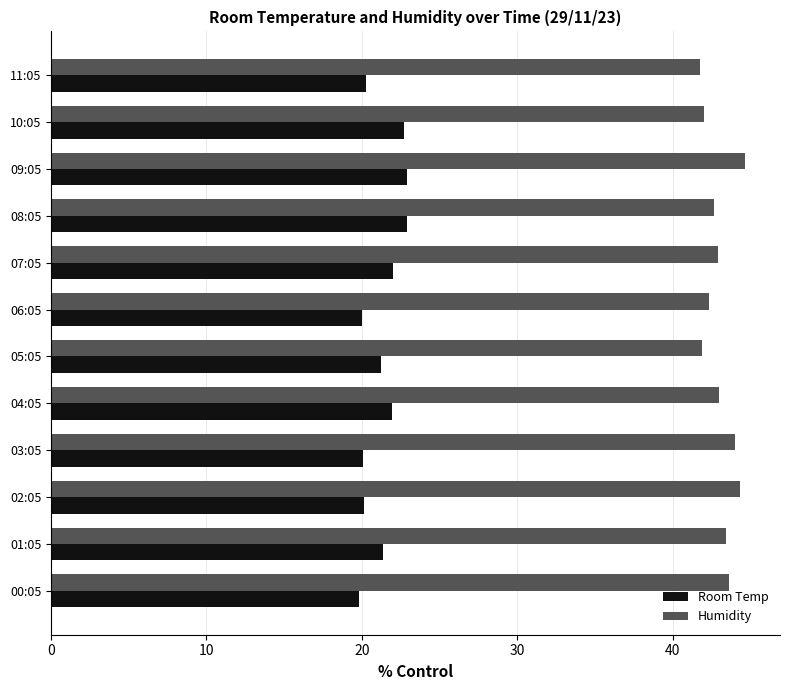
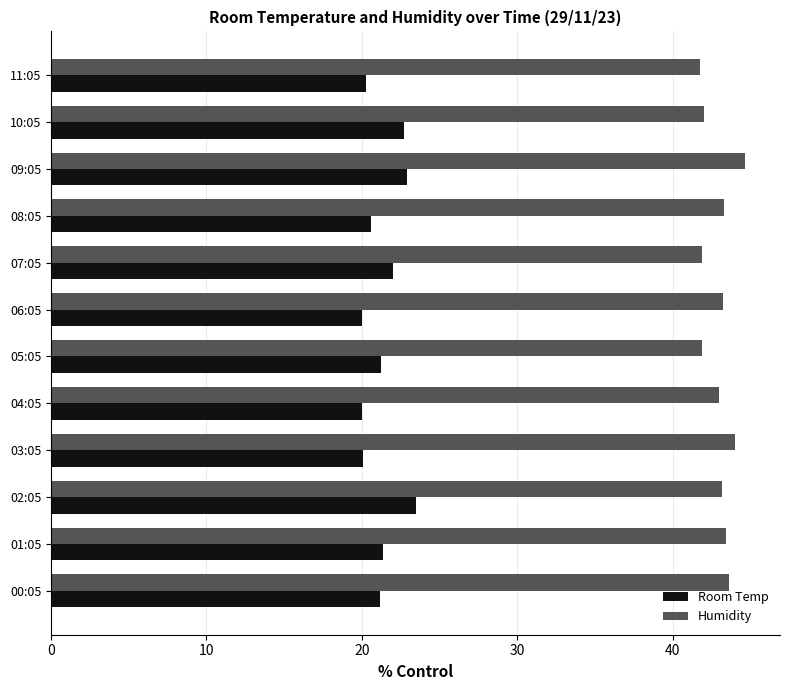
  {
    "Room Temp": {
      "11:05": 20.3,
      "10:05": 22.7,
      "09:05": 22.9,
-     "08:05": 22.9,
+     "08:05": 20.6,
      "07:05": 22.0,
      "06:05": 20.0,
      "05:05": 21.2,
-     "04:05": 21.9,
+     "04:05": 20.0,
      "03:05": 20.1,
-     "02:05": 20.2,
+     "02:05": 23.5,
      "01:05": 21.3,
-     "00:05": 19.8
+     "00:05": 21.2
    },
    "Humidity": {
      "11:05": 41.8,
      "10:05": 42.0,
      "09:05": 44.7,
-     "08:05": 42.6,
-     "07:05": 42.9,
-     "06:05": 42.4,
+     "08:05": 43.3,
+     "07:05": 41.9,
+     "06:05": 43.2,
      "05:05": 41.9,
      "04:05": 43.0,
      "03:05": 44.0,
-     "02:05": 44.4,
+     "02:05": 43.2,
      "01:05": 43.4,
      "00:05": 43.6
    }
  }
